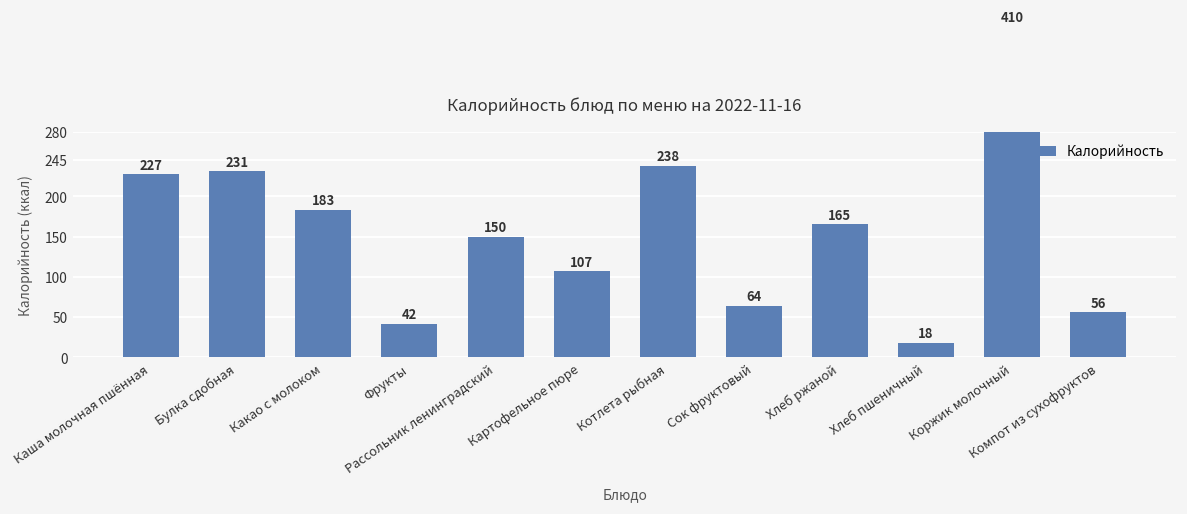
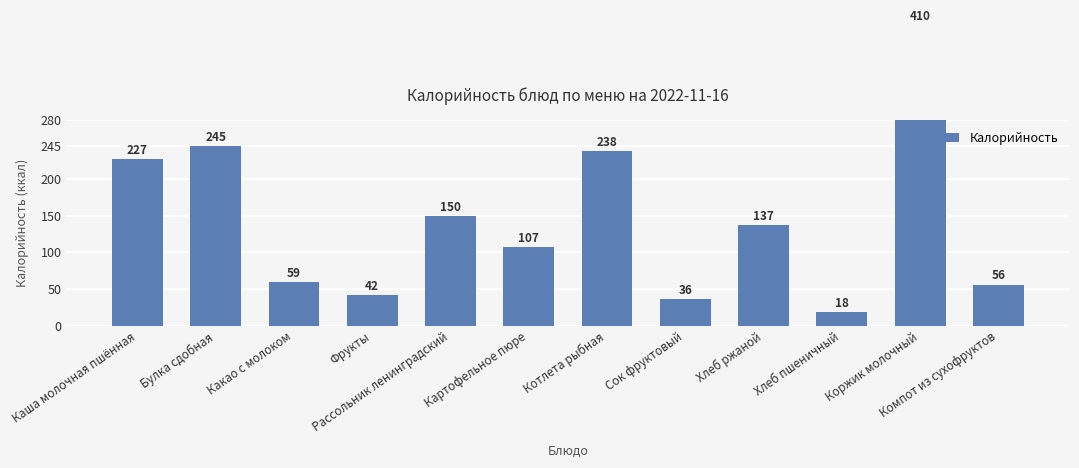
  {
    "Каша молочная пшённая": 227,
-   "Булка сдобная": 231,
-   "Какао с молоком": 183,
+   "Булка сдобная": 245,
+   "Какао с молоком": 59,
    "Фрукты": 42,
    "Рассольник ленинградский": 150,
    "Картофельное пюре": 107,
    "Котлета рыбная": 238,
-   "Сок фруктовый": 64,
-   "Хлеб ржаной": 165,
+   "Сок фруктовый": 36,
+   "Хлеб ржаной": 137,
    "Хлеб пшеничный": 18,
    "Компот из сухофруктов": 56
  }
